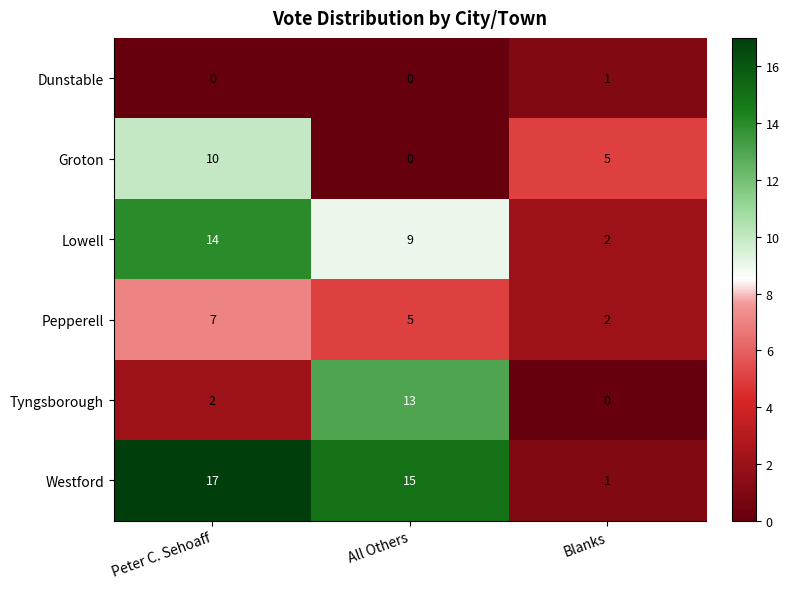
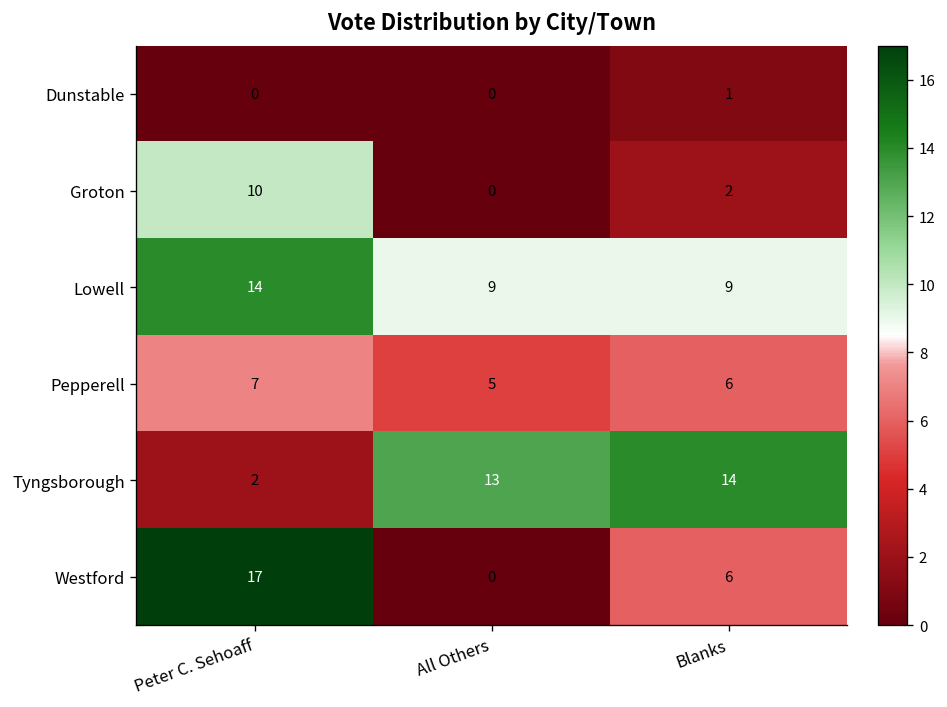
  {
    "Dunstable": {
      "Peter C. Sehoaff": 0,
      "All Others": 0,
      "Blanks": 1
    },
    "Groton": {
      "Peter C. Sehoaff": 10,
      "All Others": 0,
-     "Blanks": 5
+     "Blanks": 2
    },
    "Lowell": {
      "Peter C. Sehoaff": 14,
      "All Others": 9,
-     "Blanks": 2
+     "Blanks": 9
    },
    "Pepperell": {
      "Peter C. Sehoaff": 7,
      "All Others": 5,
-     "Blanks": 2
+     "Blanks": 6
    },
    "Tyngsborough": {
      "Peter C. Sehoaff": 2,
      "All Others": 13,
-     "Blanks": 0
+     "Blanks": 14
    },
    "Westford": {
      "Peter C. Sehoaff": 17,
-     "All Others": 15,
-     "Blanks": 1
+     "All Others": 0,
+     "Blanks": 6
    }
  }
